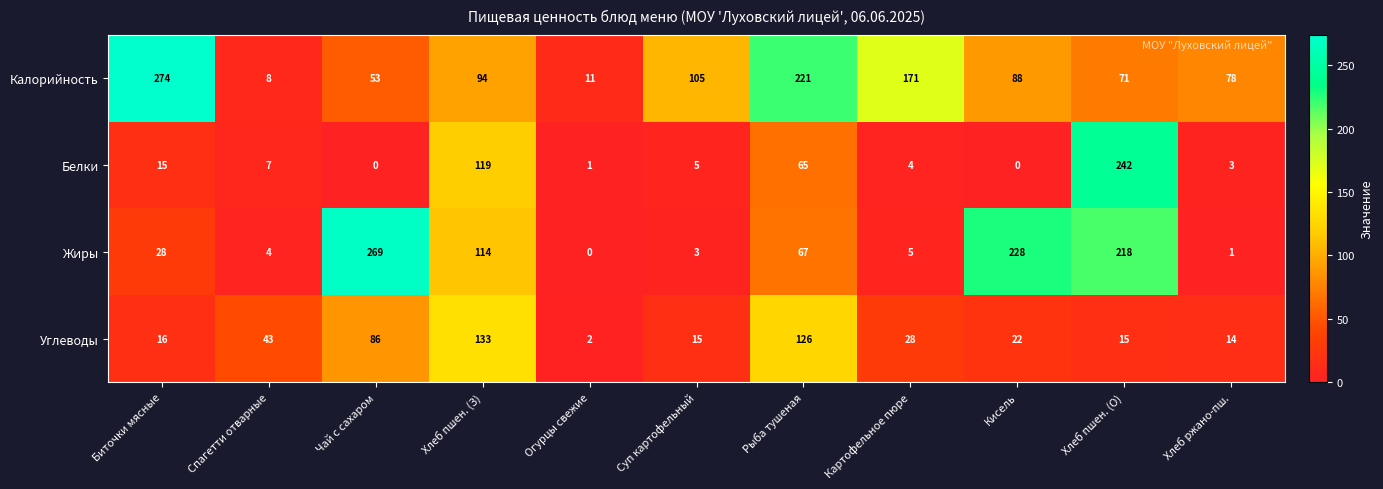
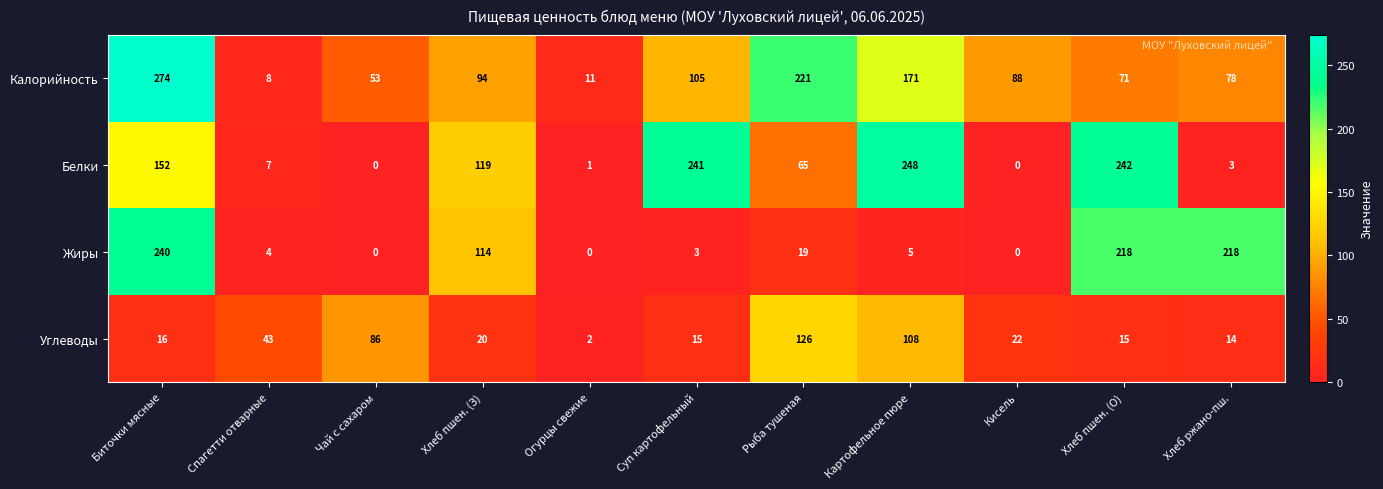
  {
    "Калорийность": {
      "Биточки мясные": 274,
      "Спагетти отварные": 8,
      "Чай с сахаром": 53,
      "Хлеб пшен. (З)": 94,
      "Огурцы свежие": 11,
      "Суп картофельный": 105,
      "Рыба тушеная": 221,
      "Картофельное пюре": 171,
      "Кисель": 88,
      "Хлеб пшен. (О)": 71
    },
    "Белки": {
-     "Биточки мясные": 15,
+     "Биточки мясные": 152,
      "Спагетти отварные": 7,
      "Чай с сахаром": 0,
      "Хлеб пшен. (З)": 119,
      "Огурцы свежие": 1,
-     "Суп картофельный": 5,
+     "Суп картофельный": 241,
      "Рыба тушеная": 65,
-     "Картофельное пюре": 4,
+     "Картофельное пюре": 248,
      "Кисель": 0,
      "Хлеб пшен. (О)": 242,
      "Хлеб ржано-пш.": 3
    },
    "Жиры": {
-     "Биточки мясные": 28,
+     "Биточки мясные": 240,
      "Спагетти отварные": 4,
-     "Чай с сахаром": 269,
+     "Чай с сахаром": 0,
      "Хлеб пшен. (З)": 114,
      "Огурцы свежие": 0,
      "Суп картофельный": 3,
-     "Рыба тушеная": 67,
+     "Рыба тушеная": 19,
      "Картофельное пюре": 5,
-     "Кисель": 228,
+     "Кисель": 0,
      "Хлеб пшен. (О)": 218,
-     "Хлеб ржано-пш.": 1
+     "Хлеб ржано-пш.": 218
    },
    "Углеводы": {
      "Биточки мясные": 16,
      "Спагетти отварные": 43,
      "Чай с сахаром": 86,
-     "Хлеб пшен. (З)": 133,
+     "Хлеб пшен. (З)": 20,
      "Огурцы свежие": 2,
      "Суп картофельный": 15,
      "Рыба тушеная": 126,
-     "Картофельное пюре": 28,
+     "Картофельное пюре": 108,
      "Кисель": 22,
      "Хлеб пшен. (О)": 15,
      "Хлеб ржано-пш.": 14
    }
  }
